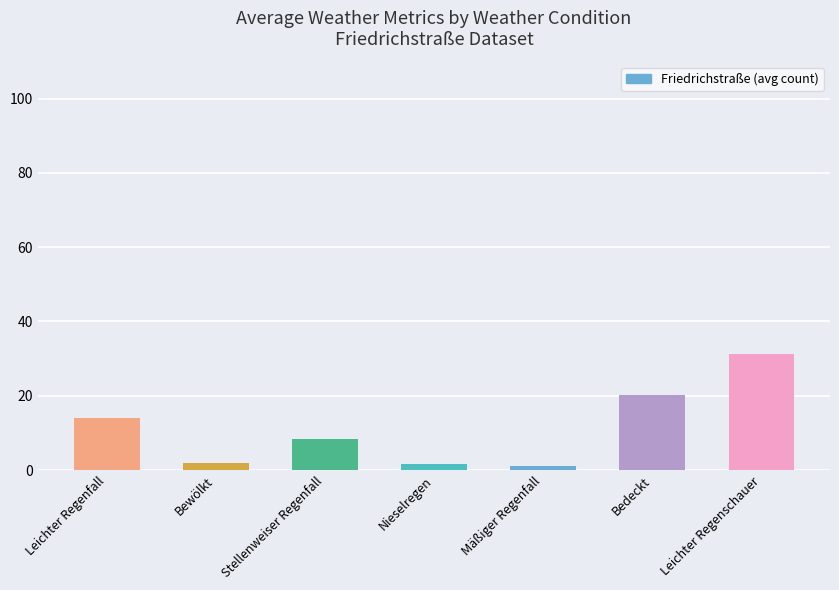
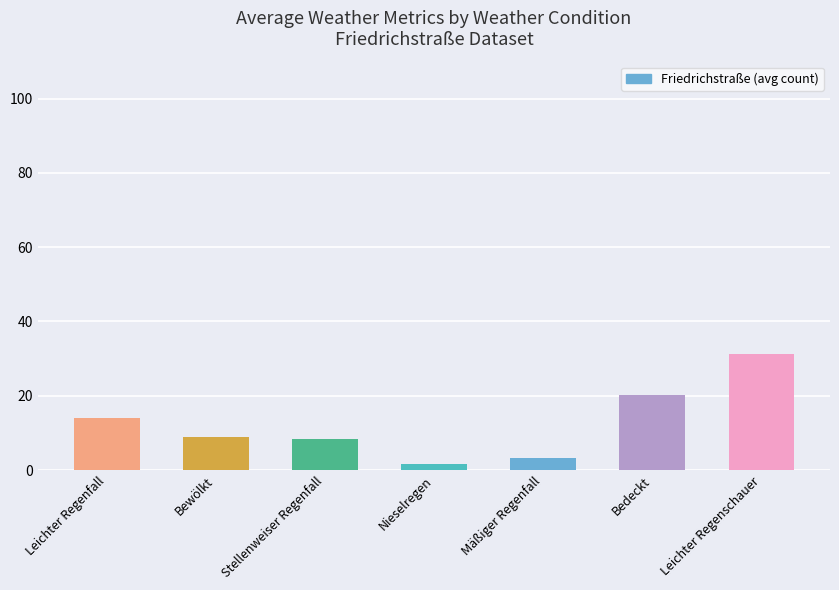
  {
    "Leichter Regenfall": 14,
-   "Bewölkt": 2,
+   "Bewölkt": 9,
    "Stellenweiser Regenfall": 8,
    "Nieselregen": 2,
-   "Mäßiger Regenfall": 1,
+   "Mäßiger Regenfall": 3,
    "Bedeckt": 20,
    "Leichter Regenschauer": 31
  }
